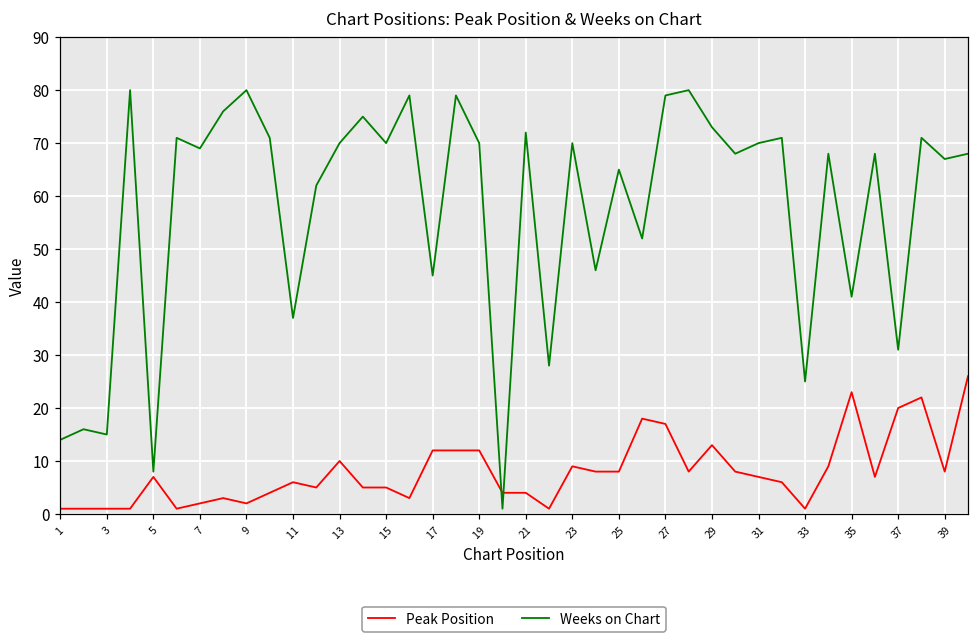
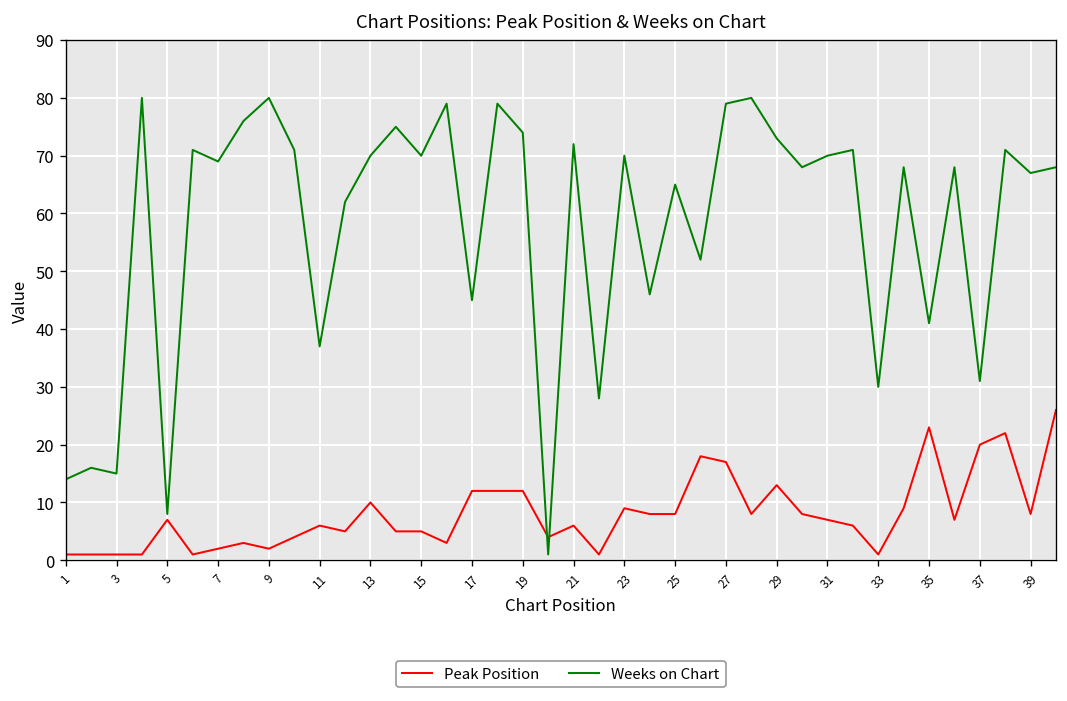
  {
    "Peak Position": {
      "1": 1,
      "3": 1,
      "5": 7,
      "7": 2,
      "9": 2,
      "11": 6,
      "13": 10,
      "15": 5,
      "17": 12,
      "19": 12,
-     "21": 4,
+     "21": 6,
      "23": 9,
      "25": 8,
      "27": 17,
      "29": 13,
      "31": 7,
      "33": 1,
      "35": 23,
      "37": 20,
      "39": 8
    },
    "Weeks on Chart": {
      "1": 14,
      "3": 15,
      "5": 8,
      "7": 69,
      "9": 80,
      "11": 37,
      "13": 70,
      "15": 70,
      "17": 45,
-     "19": 70,
+     "19": 74,
      "21": 72,
      "23": 70,
      "25": 65,
      "27": 79,
      "29": 73,
      "31": 70,
-     "33": 25,
+     "33": 30,
      "35": 41,
      "37": 31,
      "39": 67
    }
  }
